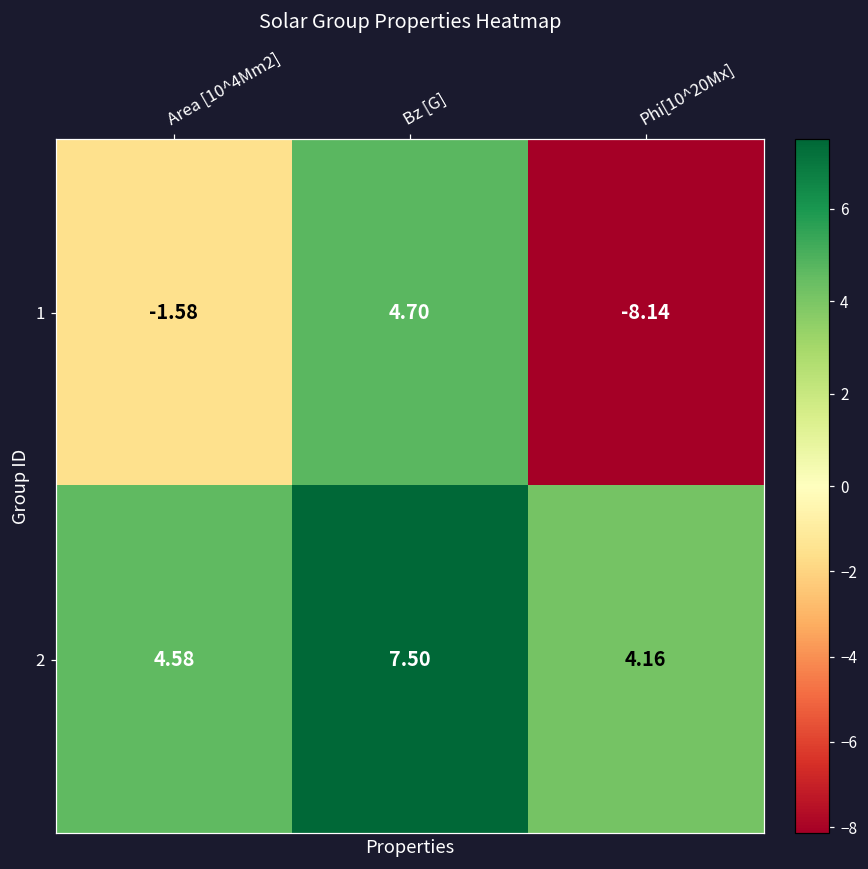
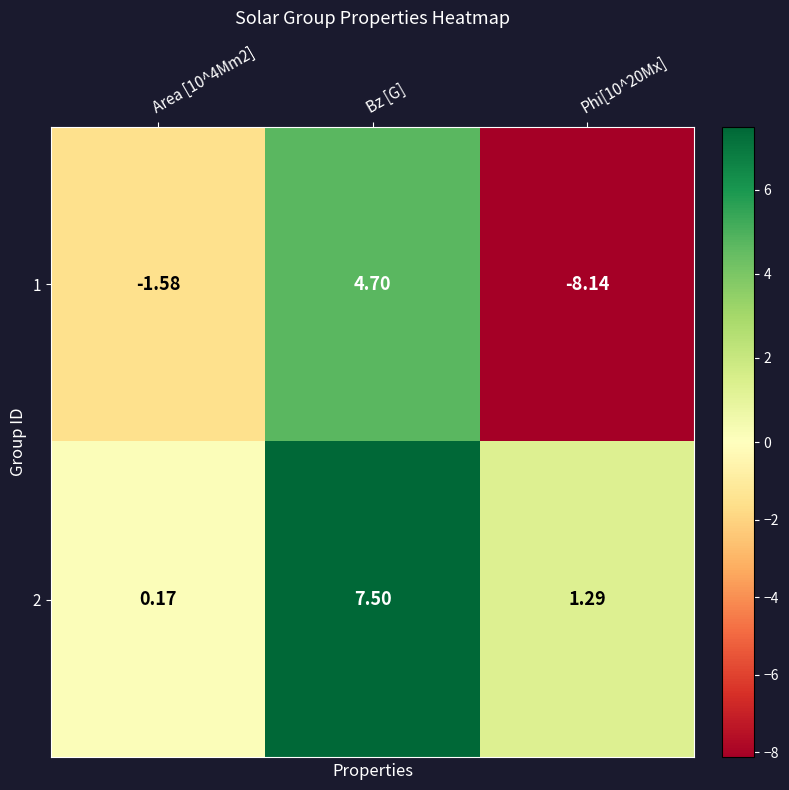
  {
    "1": {
      "Area [10^4Mm2]": -1.58,
      "Bz [G]": 4.70,
      "Phi[10^20Mx]": -8.14
    },
    "2": {
-     "Area [10^4Mm2]": 4.58,
+     "Area [10^4Mm2]": 0.17,
      "Bz [G]": 7.50,
-     "Phi[10^20Mx]": 4.16
+     "Phi[10^20Mx]": 1.29
    }
  }
